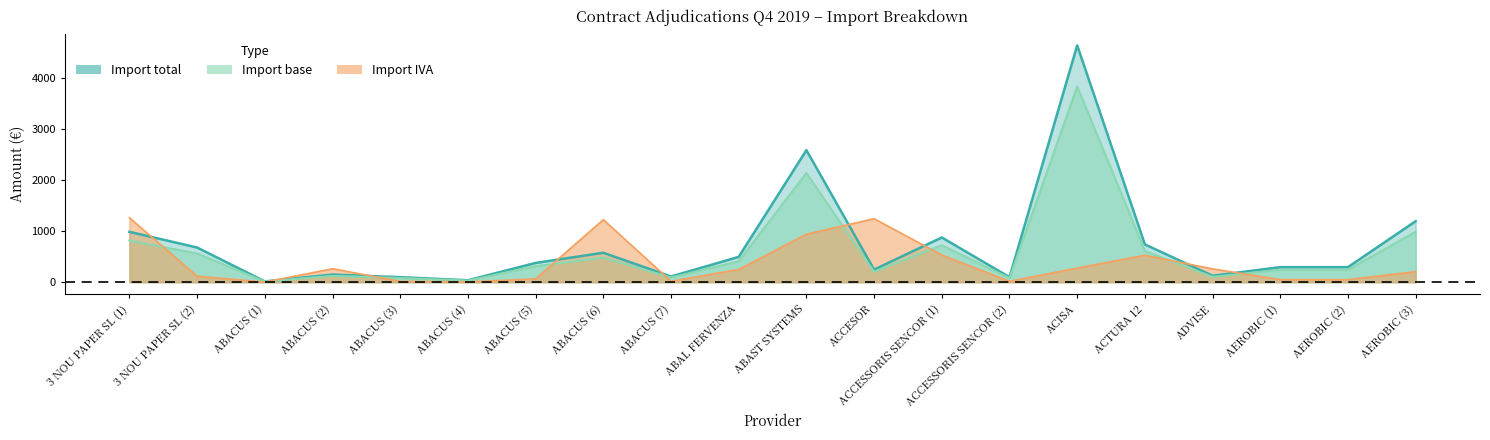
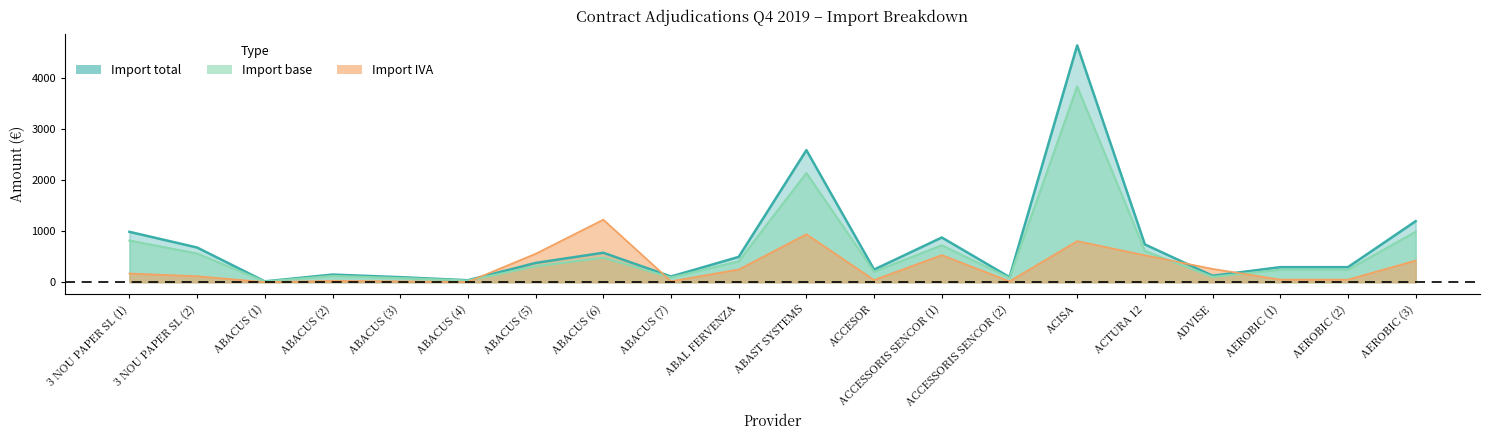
  {
    "Import IVA": {
-     "3 NOU PAPER SL (1)": 1300,
+     "3 NOU PAPER SL (1)": 200,
      "3 NOU PAPER SL (2)": 100,
-     "ABACUS (2)": 300,
+     "ABACUS (2)": 0,
      "ABACUS (3)": 0,
-     "ABACUS (5)": 100,
+     "ABACUS (5)": 600,
      "ABACUS (6)": 1200,
      "ABACUS (7)": 0,
      "ABAL FERVENZA": 200,
      "ABAST SYSTEMS": 900,
-     "ACCESOR": 1200,
+     "ACCESOR": 0,
      "ACCESSORIS SENCOR (1)": 500,
      "ACCESSORIS SENCOR (2)": 0,
-     "ACISA": 300,
+     "ACISA": 800,
      "ACTURA 12": 500,
      "ADVISE": 300,
      "AEROBIC (1)": 100,
      "AEROBIC (2)": 100,
-     "AEROBIC (3)": 200
+     "AEROBIC (3)": 400
    }
  }
